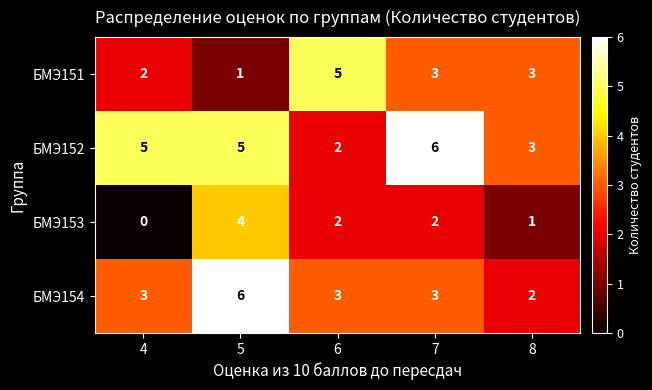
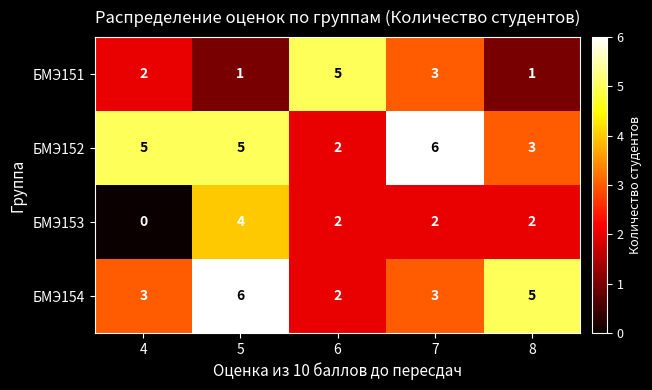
  {
    "БМЭ151": {
      "4": 2,
      "5": 1,
      "6": 5,
      "7": 3,
-     "8": 3
+     "8": 1
    },
    "БМЭ152": {
      "4": 5,
      "5": 5,
      "6": 2,
      "7": 6,
      "8": 3
    },
    "БМЭ153": {
      "4": 0,
      "5": 4,
      "6": 2,
      "7": 2,
-     "8": 1
+     "8": 2
    },
    "БМЭ154": {
      "4": 3,
      "5": 6,
-     "6": 3,
+     "6": 2,
      "7": 3,
-     "8": 2
+     "8": 5
    }
  }
